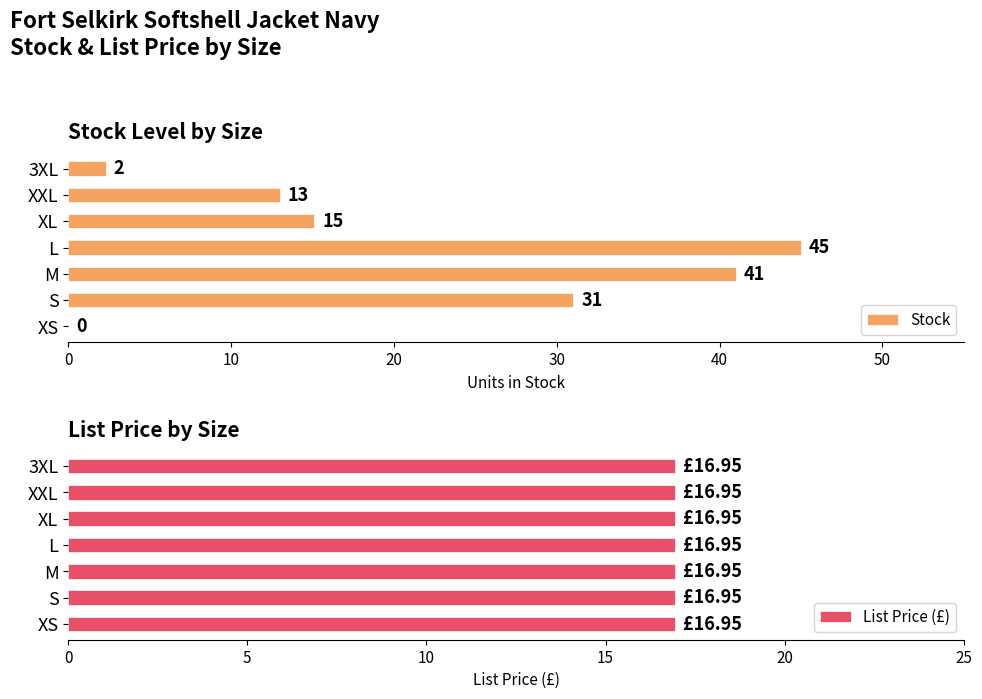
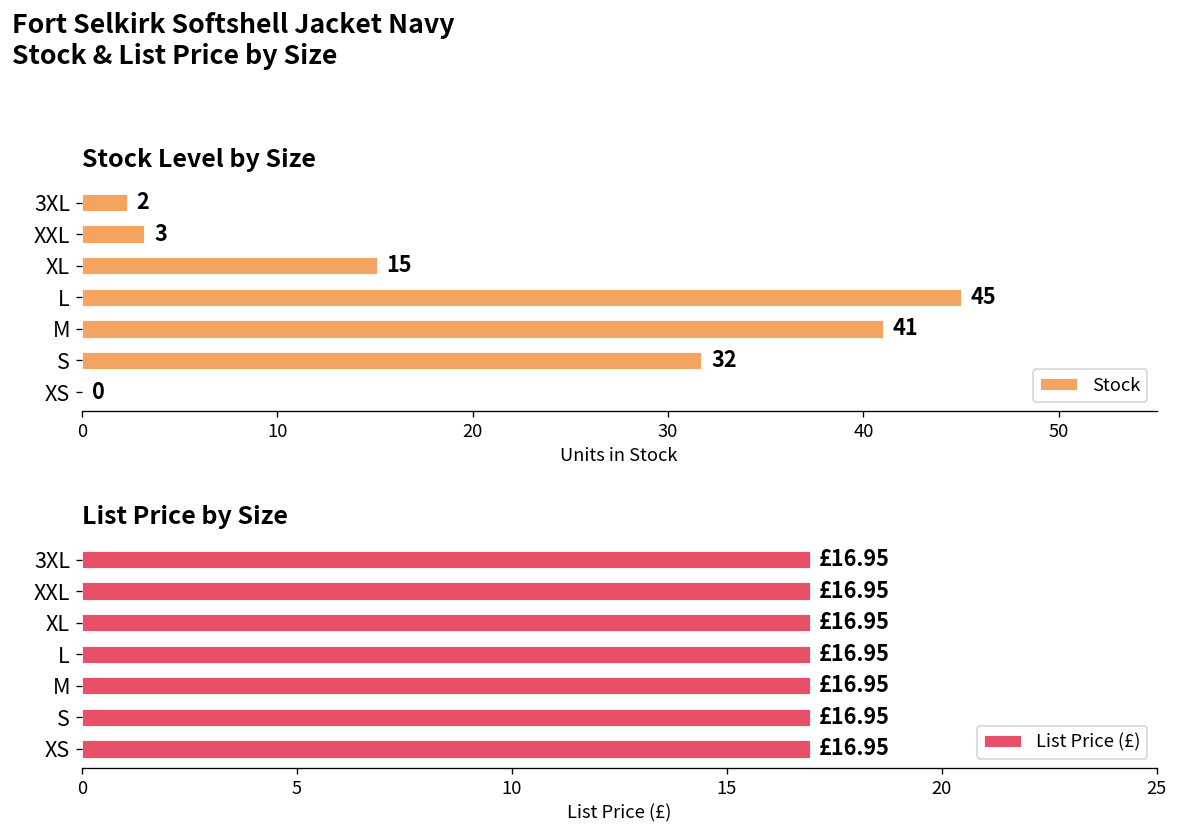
  {
    "Stock Level by Size": {
      "3XL": "2",
-     "XXL": "13",
+     "XXL": "3",
      "XL": "15",
      "L": "45",
      "M": "41",
-     "S": "31",
+     "S": "32",
      "XS": "0"
    },
    "List Price by Size": {
      "3XL": "£16.95",
      "XXL": "£16.95",
      "XL": "£16.95",
      "L": "£16.95",
      "M": "£16.95",
      "S": "£16.95",
      "XS": "£16.95"
    }
  }
